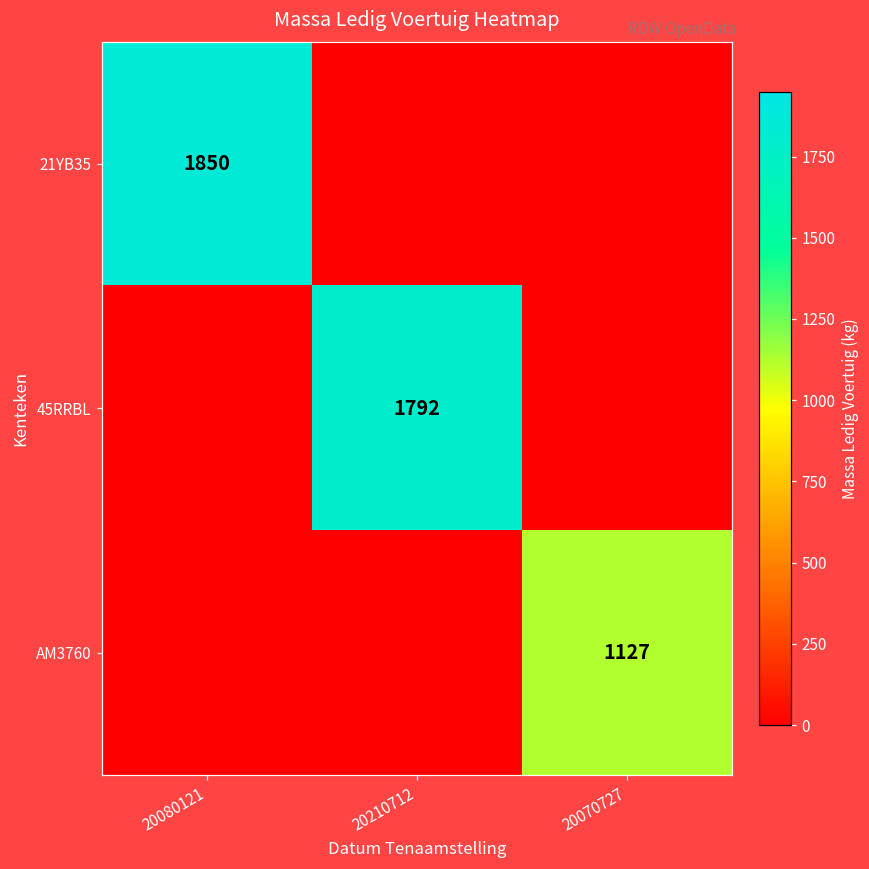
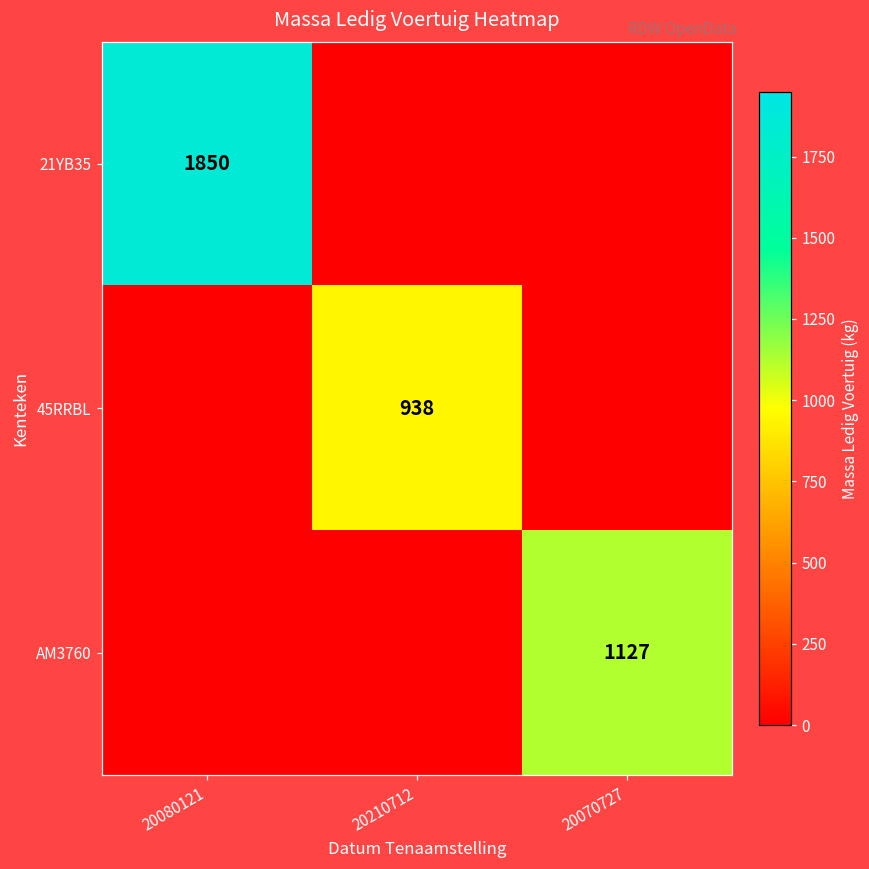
  {
    "21YB35": {
      "20080121": 1850
    },
    "45RRBL": {
-     "20210712": 1792
+     "20210712": 938
    },
    "AM3760": {
      "20070727": 1127
    }
  }
